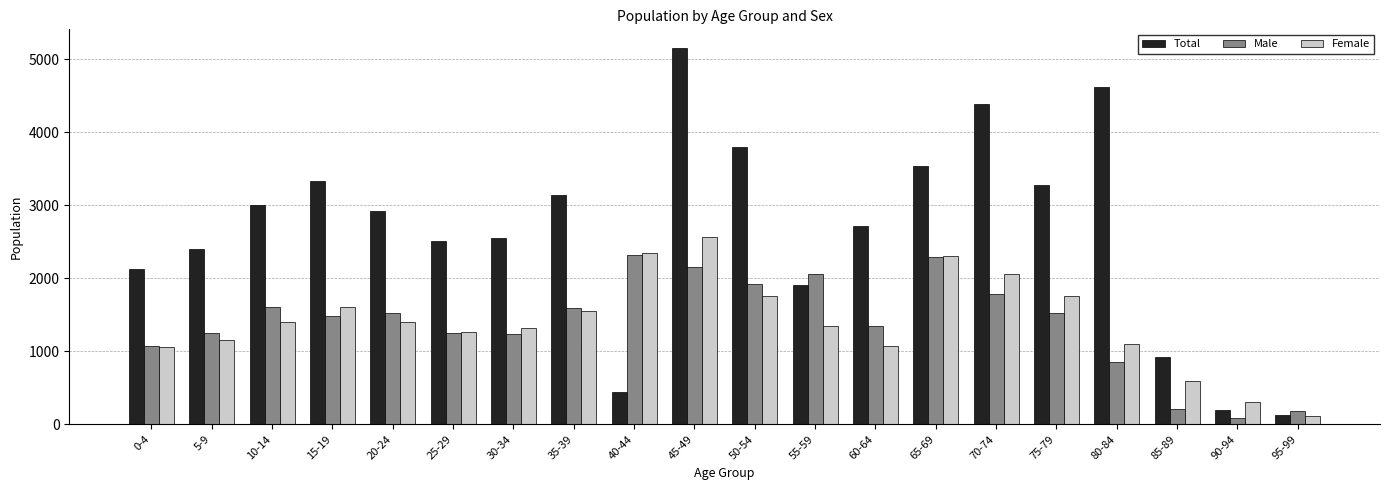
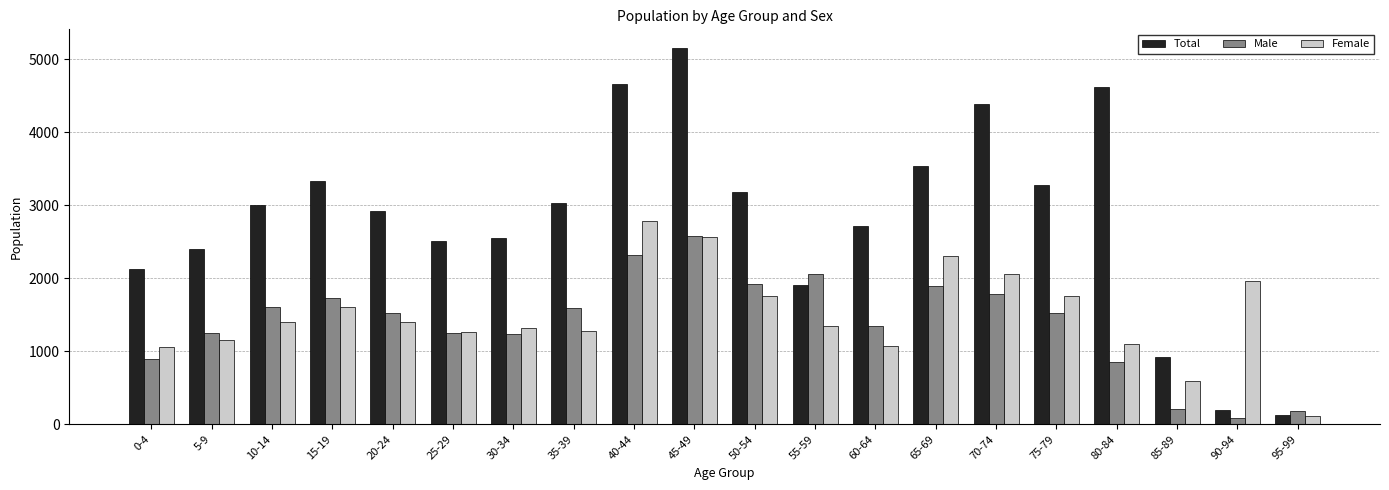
  {
    "Total": {
      "0-4": 2100,
      "5-9": 2400,
      "10-14": 3000,
      "15-19": 3300,
      "20-24": 2900,
      "25-29": 2500,
      "30-34": 2600,
-     "35-39": 3100,
-     "40-44": 400,
+     "35-39": 3000,
+     "40-44": 4700,
      "45-49": 5200,
-     "50-54": 3800,
+     "50-54": 3200,
      "55-59": 1900,
      "60-64": 2700,
      "65-69": 3500,
      "70-74": 4400,
      "75-79": 3300,
      "80-84": 4600,
      "85-89": 900,
      "90-94": 200,
      "95-99": 100
    },
    "Male": {
-     "0-4": 1100,
+     "0-4": 900,
      "5-9": 1200,
      "10-14": 1600,
-     "15-19": 1500,
+     "15-19": 1700,
      "20-24": 1500,
      "25-29": 1300,
      "30-34": 1200,
      "35-39": 1600,
      "40-44": 2300,
-     "45-49": 2100,
+     "45-49": 2600,
      "50-54": 1900,
      "55-59": 2100,
      "60-64": 1300,
-     "65-69": 2300,
+     "65-69": 1900,
      "70-74": 1800,
      "75-79": 1500,
      "80-84": 900,
      "85-89": 200,
      "90-94": 100,
      "95-99": 200
    },
    "Female": {
      "0-4": 1100,
      "5-9": 1200,
      "10-14": 1400,
      "15-19": 1600,
      "20-24": 1400,
      "25-29": 1300,
      "30-34": 1300,
-     "35-39": 1600,
-     "40-44": 2300,
+     "35-39": 1300,
+     "40-44": 2800,
      "45-49": 2600,
      "50-54": 1800,
      "55-59": 1400,
      "60-64": 1100,
      "65-69": 2300,
      "70-74": 2100,
      "75-79": 1800,
      "80-84": 1100,
      "85-89": 600,
-     "90-94": 300,
+     "90-94": 2000,
      "95-99": 100
    }
  }
